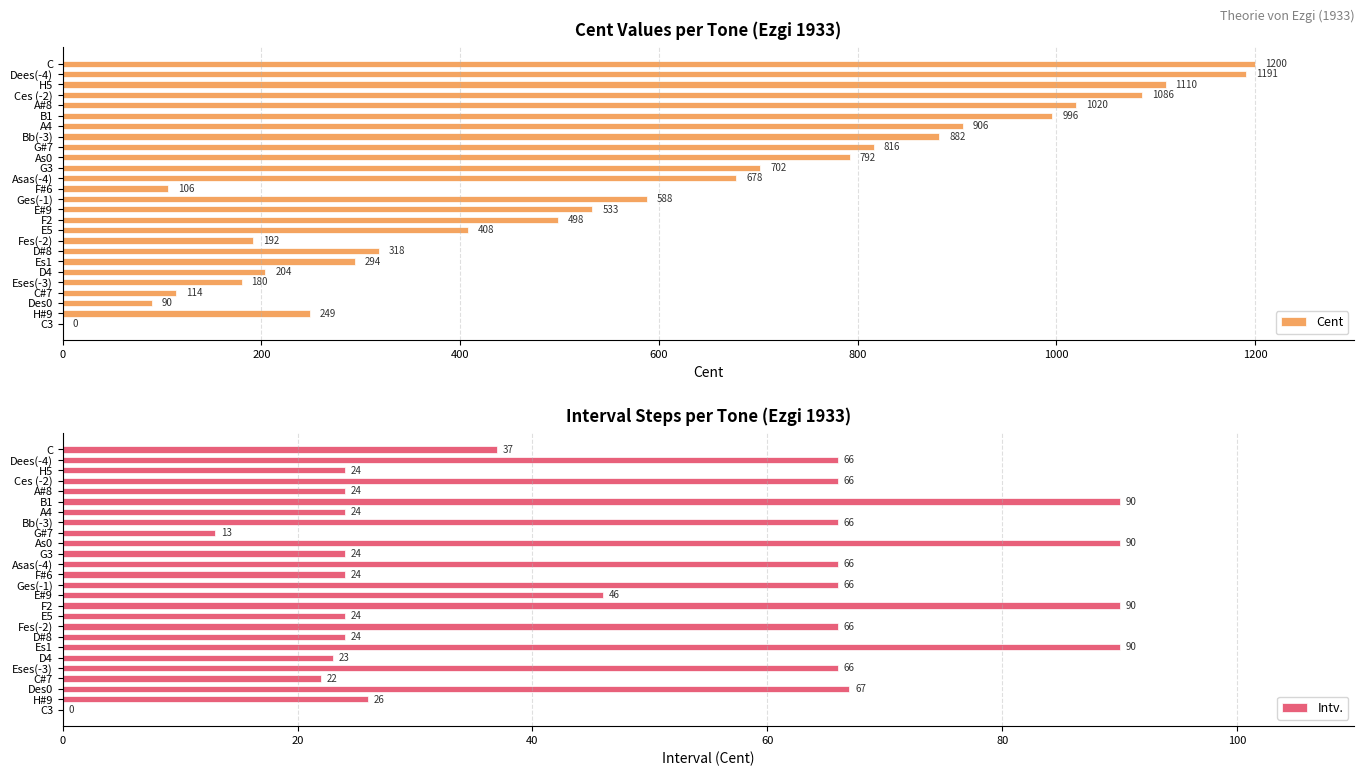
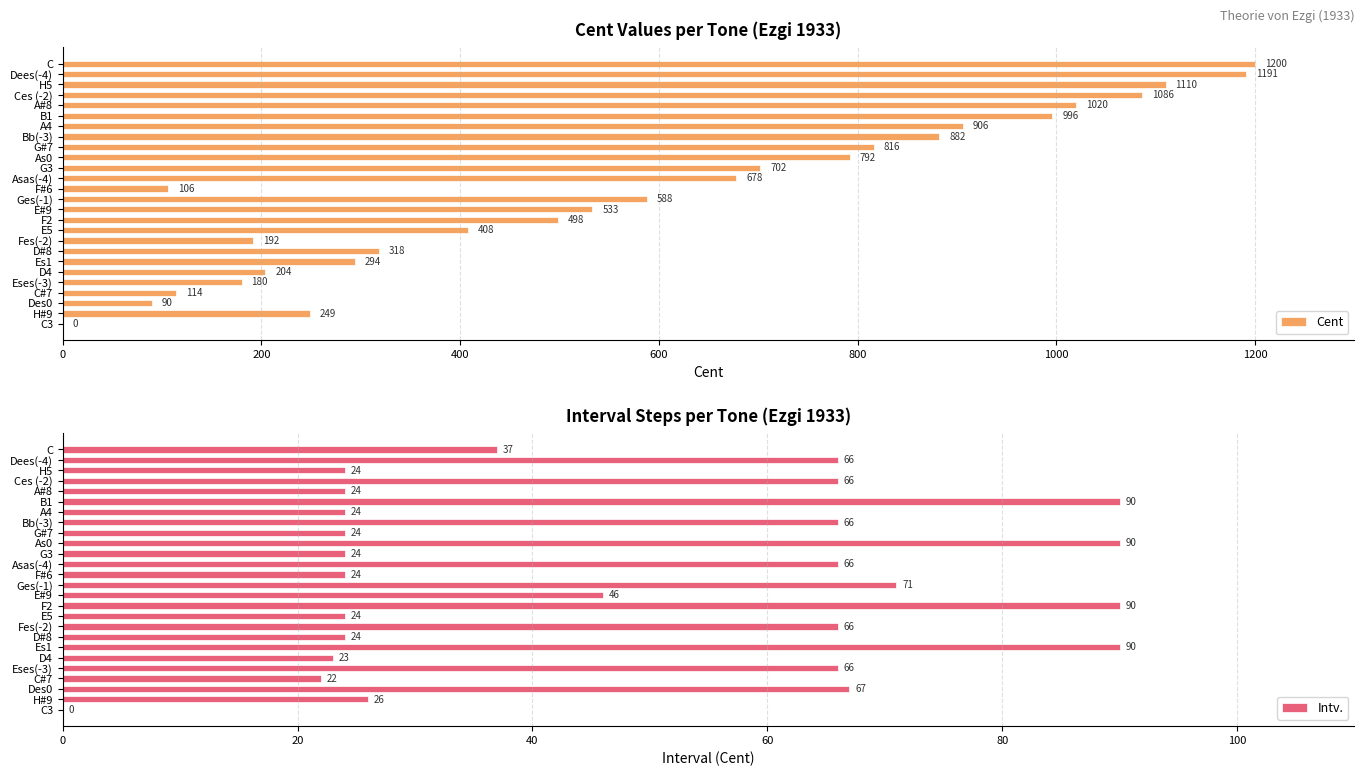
  {
    "Cent Values per Tone (Ezgi 1933)": {
      "C": 1200,
      "Dees(-4)": 1191,
      "H5": 1110,
      "Ces (-2)": 1086,
      "A#8": 1020,
      "B1": 996,
      "A4": 906,
      "Bb(-3)": 882,
      "G#7": 816,
      "As0": 792,
      "G3": 702,
      "Asas(-4)": 678,
      "F#6": 106,
      "Ges(-1)": 588,
      "E#9": 533,
      "F2": 498,
      "E5": 408,
      "Fes(-2)": 192,
      "D#8": 318,
      "Es1": 294,
      "D4": 204,
      "Eses(-3)": 180,
      "C#7": 114,
      "Des0": 90,
      "H#9": 249,
      "C3": 0
    },
    "Interval Steps per Tone (Ezgi 1933)": {
      "C": 37,
      "Dees(-4)": 66,
      "H5": 24,
      "Ces (-2)": 66,
      "A#8": 24,
      "B1": 90,
      "A4": 24,
      "Bb(-3)": 66,
-     "G#7": 13,
+     "G#7": 24,
      "As0": 90,
      "G3": 24,
      "Asas(-4)": 66,
      "F#6": 24,
-     "Ges(-1)": 66,
+     "Ges(-1)": 71,
      "E#9": 46,
      "F2": 90,
      "E5": 24,
      "Fes(-2)": 66,
      "D#8": 24,
      "Es1": 90,
      "D4": 23,
      "Eses(-3)": 66,
      "C#7": 22,
      "Des0": 67,
      "H#9": 26,
      "C3": 0
    }
  }
